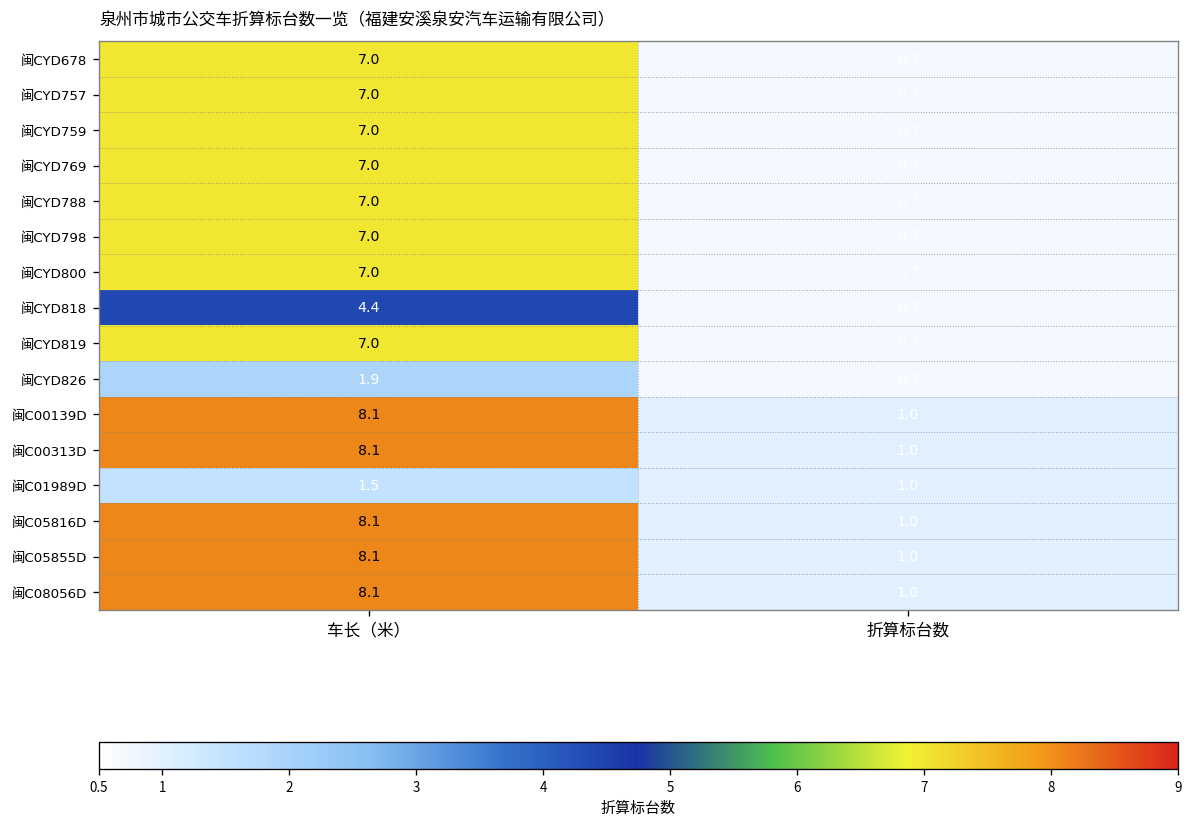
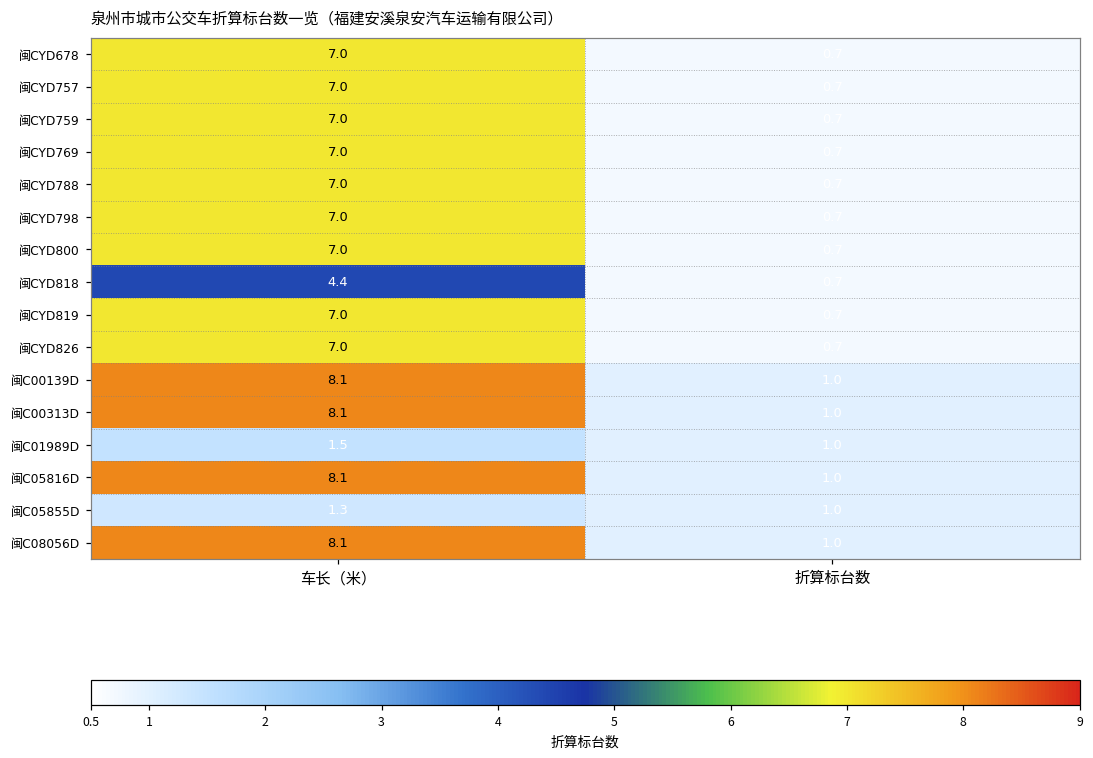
  {
    "闽CYD678": {
      "车长（米）": 7.0
    },
    "闽CYD757": {
      "车长（米）": 7.0
    },
    "闽CYD759": {
      "车长（米）": 7.0
    },
    "闽CYD769": {
      "车长（米）": 7.0
    },
    "闽CYD788": {
      "车长（米）": 7.0
    },
    "闽CYD798": {
      "车长（米）": 7.0
    },
    "闽CYD800": {
      "车长（米）": 7.0
    },
    "闽CYD818": {
      "车长（米）": 4.4
    },
    "闽CYD819": {
      "车长（米）": 7.0
    },
    "闽CYD826": {
-     "车长（米）": 1.9
+     "车长（米）": 7.0
    },
    "闽C00139D": {
      "车长（米）": 8.1
    },
    "闽C00313D": {
      "车长（米）": 8.1
    },
    "闽C01989D": {
      "车长（米）": 1.5
    },
    "闽C05816D": {
      "车长（米）": 8.1
    },
    "闽C05855D": {
-     "车长（米）": 8.1
+     "车长（米）": 1.3
    },
    "闽C08056D": {
      "车长（米）": 8.1
    }
  }
